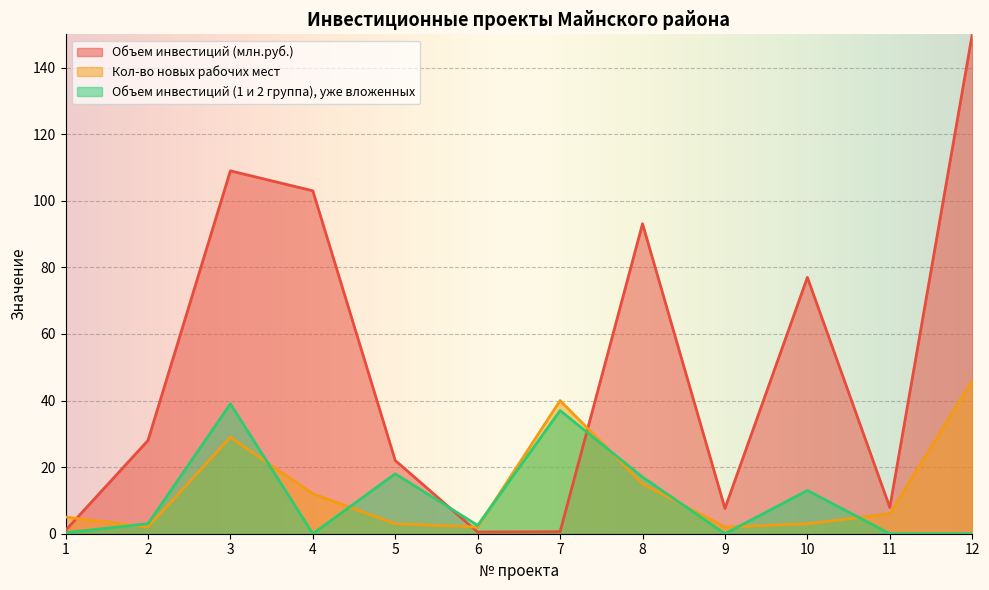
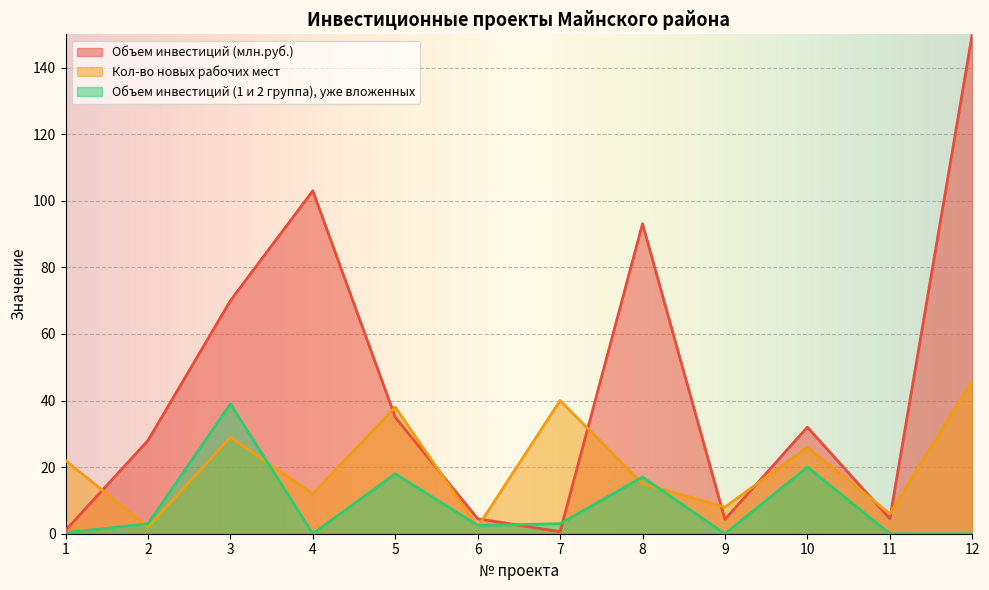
  {
    "Объем инвестиций (млн.руб.)": {
      "2": 28,
-     "3": 109,
+     "3": 70,
      "4": 103,
-     "5": 22,
-     "6": 1,
+     "5": 35,
+     "6": 5,
      "7": 1,
      "8": 93,
-     "9": 8,
-     "10": 77,
-     "11": 8,
+     "9": 4,
+     "10": 32,
+     "11": 5,
      "12": 150
    },
    "Кол-во новых рабочих мест": {
-     "1": 5,
+     "1": 22,
      "2": 2,
      "3": 29,
      "4": 12,
-     "5": 3,
+     "5": 38,
      "7": 40,
      "8": 15,
-     "9": 2,
-     "10": 3,
+     "9": 8,
+     "10": 26,
      "11": 6,
      "12": 46
    },
    "Объем инвестиций (1 и 2 группа), уже вложенных": {
      "2": 3,
      "3": 39,
      "4": 0,
      "5": 18,
-     "7": 37,
+     "7": 3,
      "8": 17,
      "9": 0,
-     "10": 13,
+     "10": 20,
      "11": 0,
      "12": 0
    }
  }
